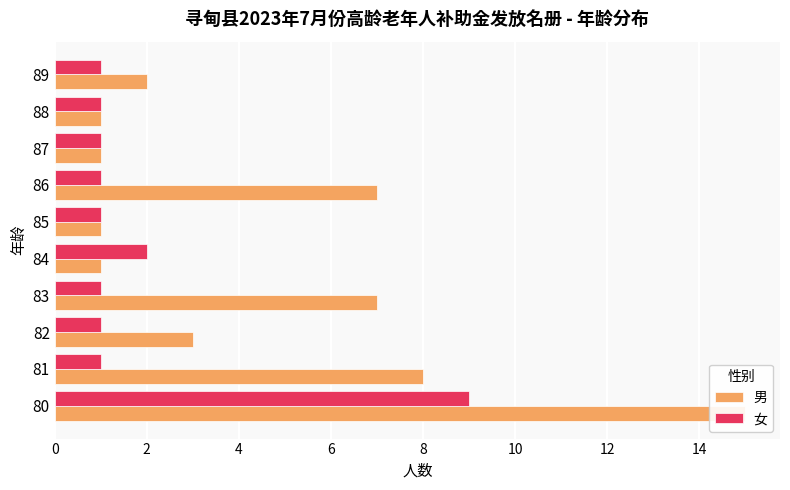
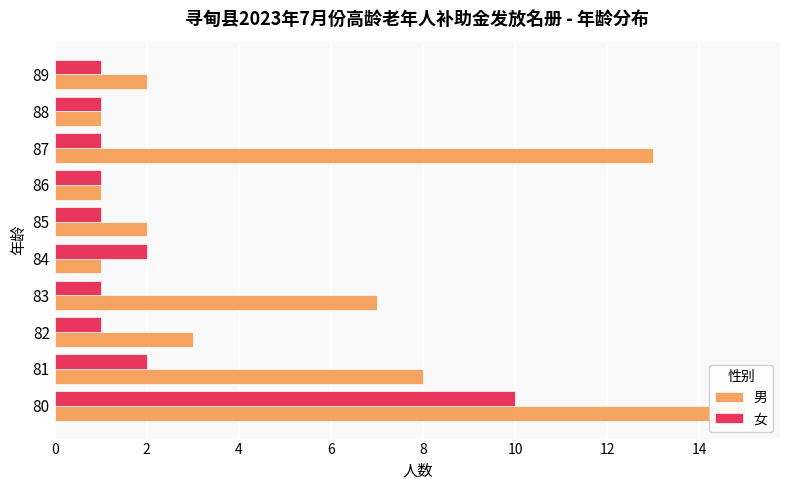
  {
    "男": {
      "89": 2,
      "88": 1,
-     "87": 1,
-     "86": 7,
-     "85": 1,
+     "87": 13,
+     "86": 1,
+     "85": 2,
      "84": 1,
      "83": 7,
      "82": 3,
      "81": 8
    },
    "女": {
      "89": 1,
      "88": 1,
      "87": 1,
      "86": 1,
      "85": 1,
      "84": 2,
      "83": 1,
      "82": 1,
-     "81": 1,
-     "80": 9
+     "81": 2,
+     "80": 10
    }
  }
